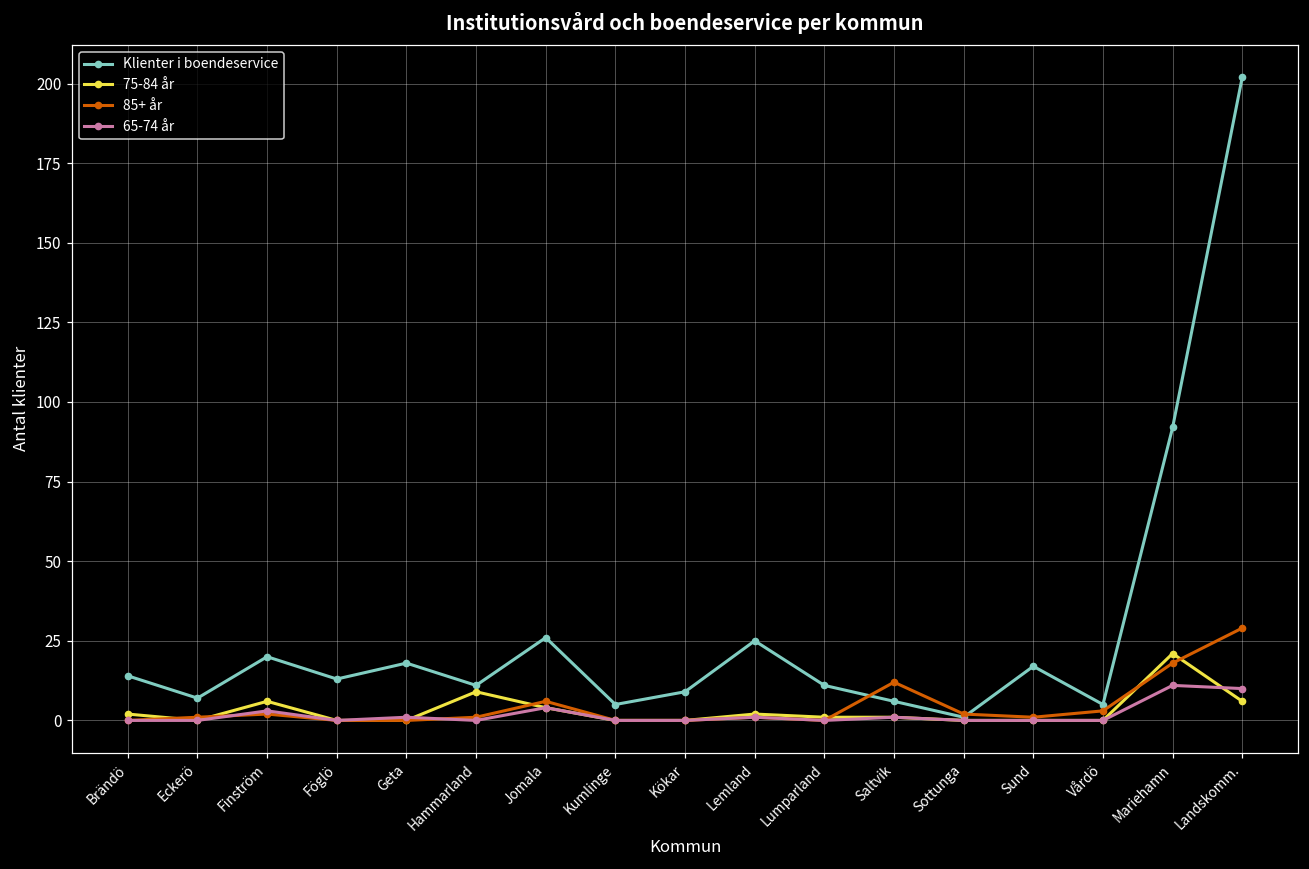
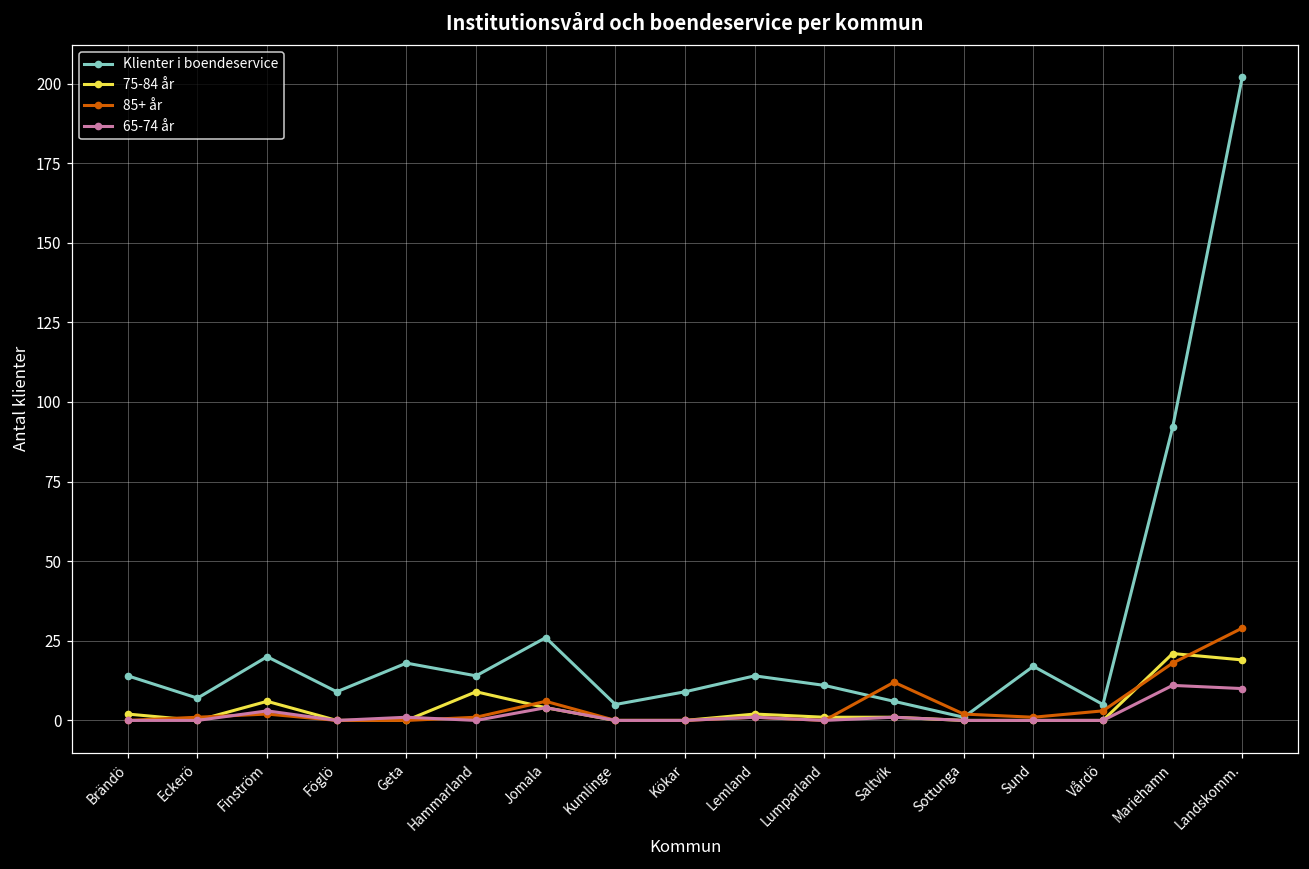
  {
    "Klienter i boendeservice": {
      "Brändö": 14,
      "Eckerö": 7,
      "Finström": 20,
-     "Föglö": 13,
+     "Föglö": 9,
      "Geta": 18,
-     "Hammarland": 11,
+     "Hammarland": 14,
      "Jomala": 26,
      "Kumlinge": 5,
      "Kökar": 9,
-     "Lemland": 25,
+     "Lemland": 14,
      "Lumparland": 11,
      "Saltvik": 6,
      "Sottunga": 1,
      "Sund": 17,
      "Vårdö": 5,
      "Mariehamn": 92,
      "Landskomm.": 202
    },
    "75-84 år": {
      "Brändö": 2,
      "Finström": 6,
      "Hammarland": 9,
      "Lemland": 2,
      "Lumparland": 1,
      "Mariehamn": 21,
-     "Landskomm.": 6
+     "Landskomm.": 19
    },
    "85+ år": {
      "Eckerö": 1,
      "Finström": 2,
      "Hammarland": 1,
      "Jomala": 6,
      "Saltvik": 12,
      "Sottunga": 2,
      "Sund": 1,
      "Vårdö": 3,
      "Mariehamn": 18,
      "Landskomm.": 29
    },
    "65-74 år": {
      "Finström": 3,
      "Geta": 1,
      "Hammarland": 0,
      "Mariehamn": 11,
      "Landskomm.": 10
    }
  }
